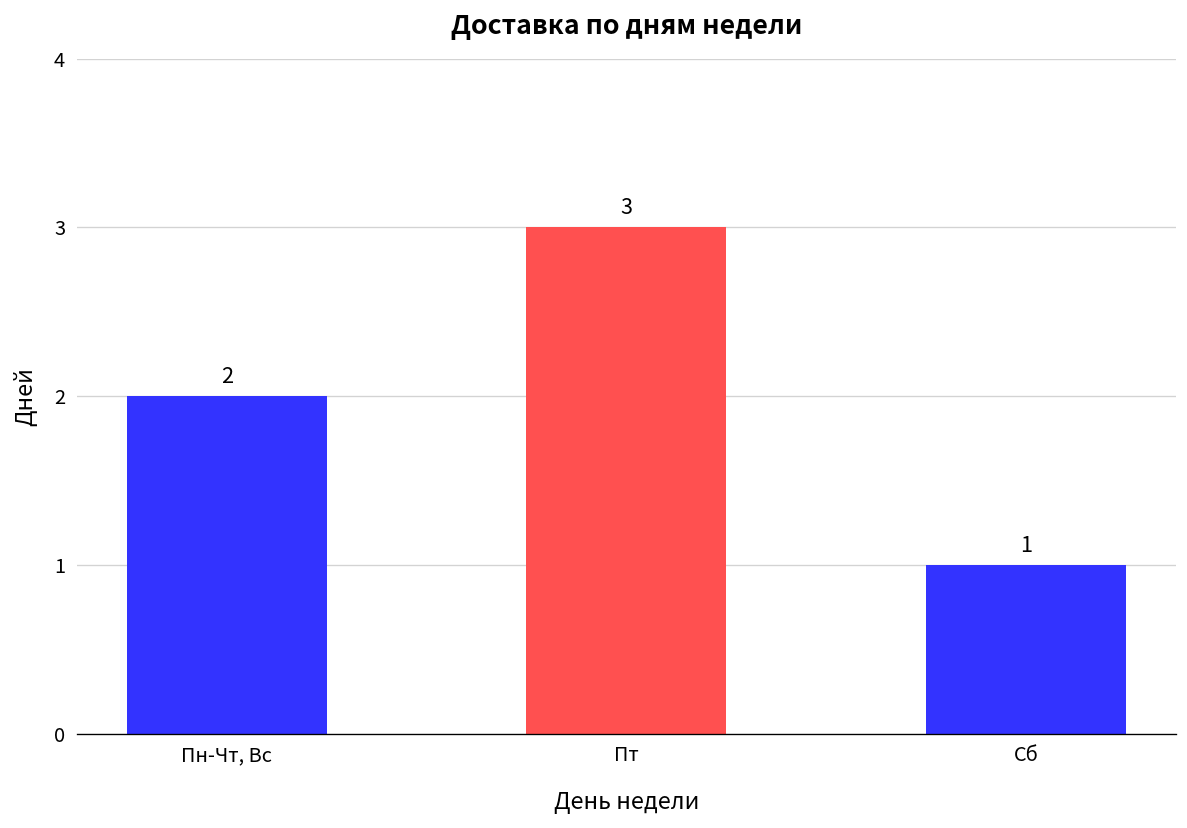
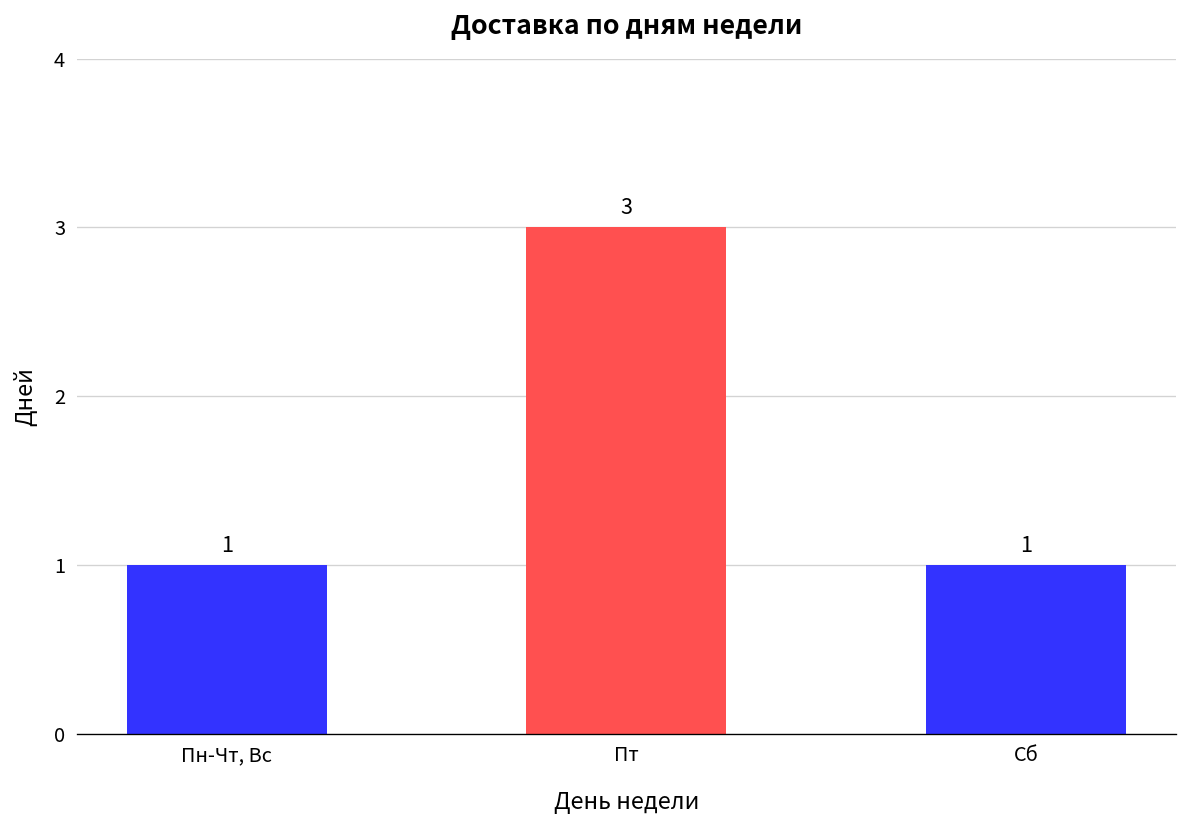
  {
-   "Пн-Чт, Вс": 2,
+   "Пн-Чт, Вс": 1,
    "Пт": 3,
    "Сб": 1
  }
